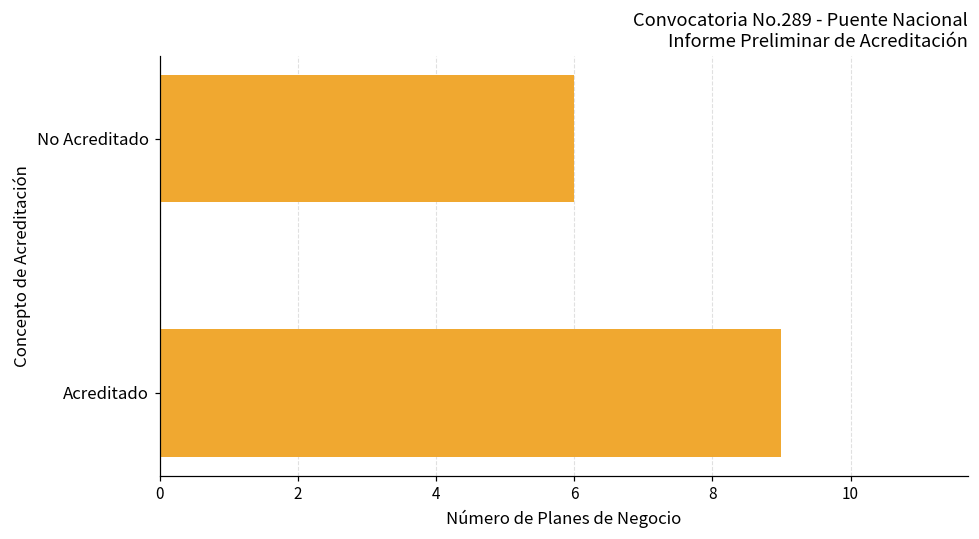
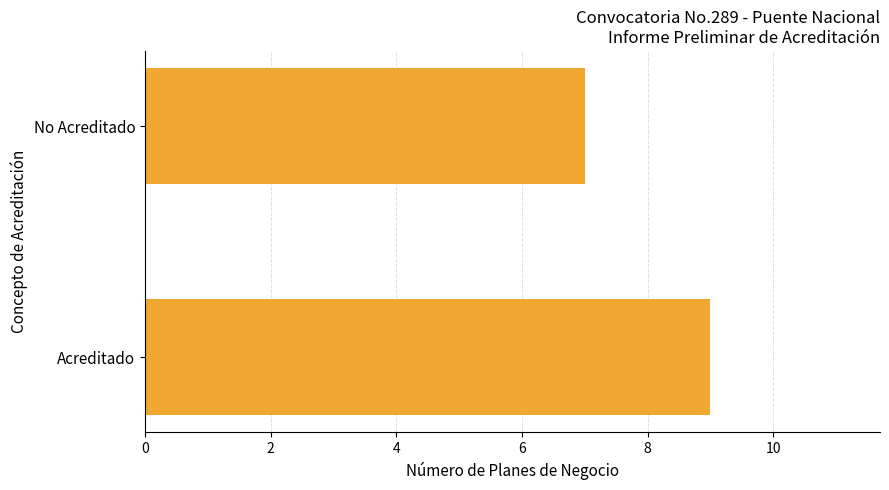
  {
-   "No Acreditado": 6,
+   "No Acreditado": 7,
    "Acreditado": 9
  }
